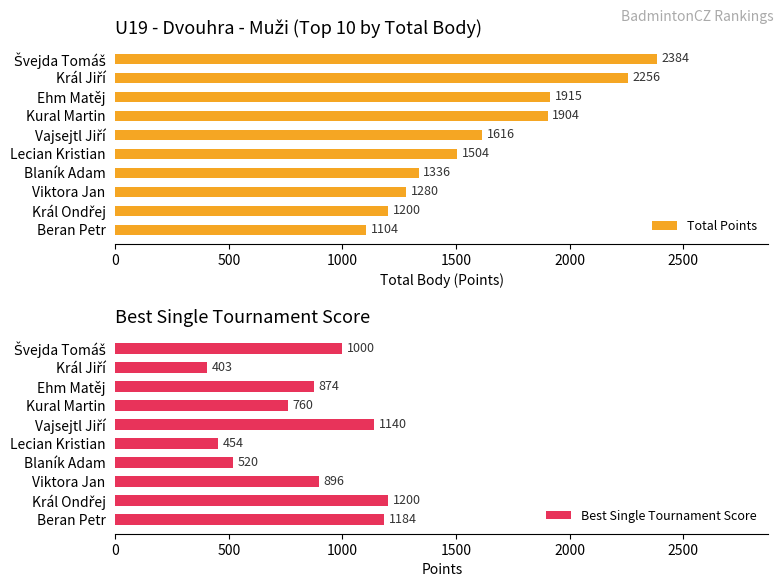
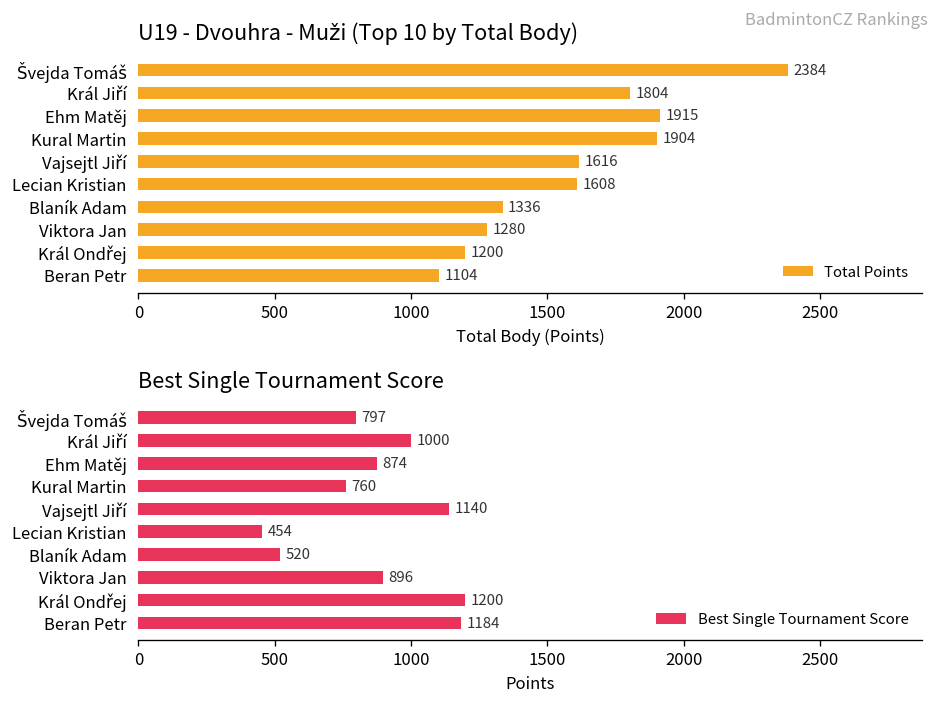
  {
    "U19 - Dvouhra - Muži (Top 10 by Total Body)": {
      "Švejda Tomáš": 2384,
-     "Král Jiří": 2256,
+     "Král Jiří": 1804,
      "Ehm Matěj": 1915,
      "Kural Martin": 1904,
      "Vajsejtl Jiří": 1616,
-     "Lecian Kristian": 1504,
+     "Lecian Kristian": 1608,
      "Blaník Adam": 1336,
      "Viktora Jan": 1280,
      "Král Ondřej": 1200,
      "Beran Petr": 1104
    },
    "Best Single Tournament Score": {
-     "Švejda Tomáš": 1000,
-     "Král Jiří": 403,
+     "Švejda Tomáš": 797,
+     "Král Jiří": 1000,
      "Ehm Matěj": 874,
      "Kural Martin": 760,
      "Vajsejtl Jiří": 1140,
      "Lecian Kristian": 454,
      "Blaník Adam": 520,
      "Viktora Jan": 896,
      "Král Ondřej": 1200,
      "Beran Petr": 1184
    }
  }
